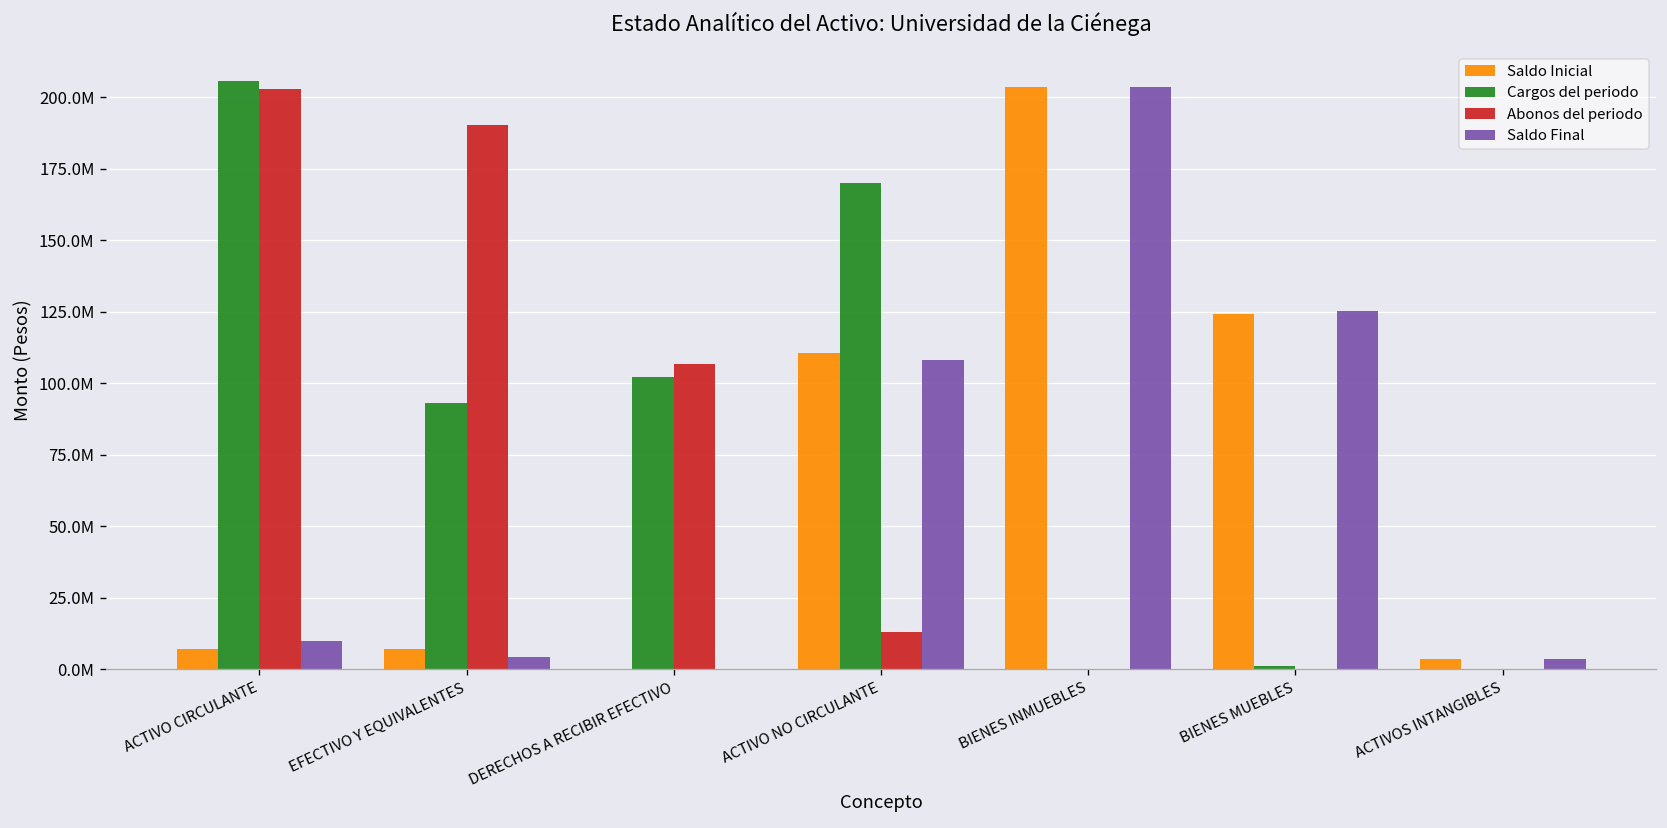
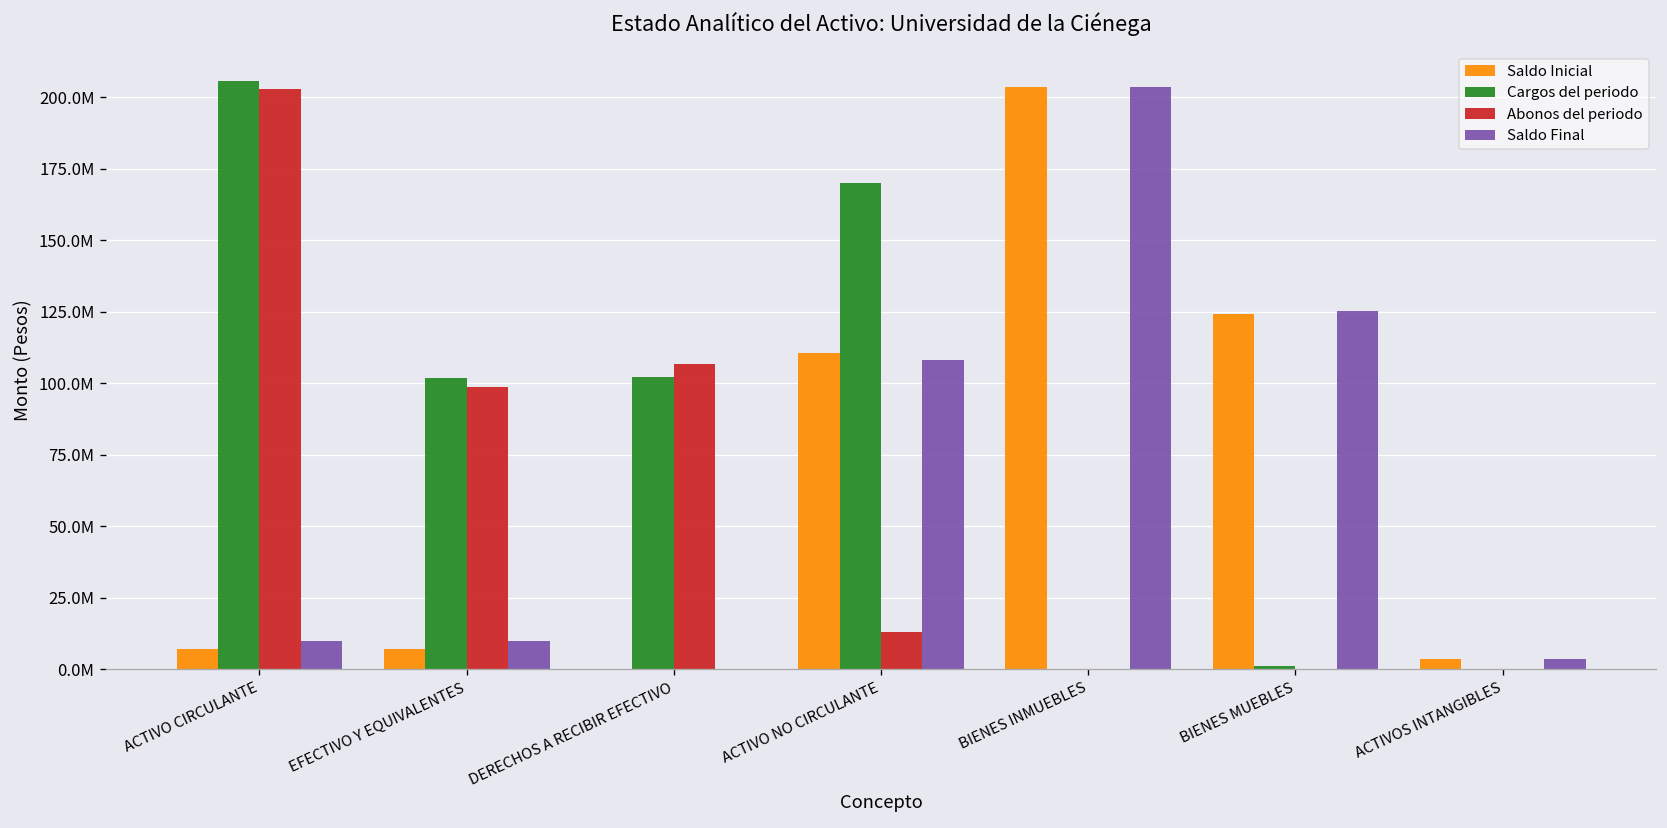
  {
    "Saldo Inicial": {
      "ACTIVO CIRCULANTE": 7000000,
      "EFECTIVO Y EQUIVALENTES": 7000000,
      "DERECHOS A RECIBIR EFECTIVO": 0,
      "ACTIVO NO CIRCULANTE": 110000000,
      "BIENES INMUEBLES": 204000000,
      "BIENES MUEBLES": 124000000,
      "ACTIVOS INTANGIBLES": 4000000
    },
    "Cargos del periodo": {
      "ACTIVO CIRCULANTE": 206000000,
-     "EFECTIVO Y EQUIVALENTES": 93000000,
+     "EFECTIVO Y EQUIVALENTES": 102000000,
      "DERECHOS A RECIBIR EFECTIVO": 102000000,
      "ACTIVO NO CIRCULANTE": 170000000,
      "BIENES INMUEBLES": 0,
      "BIENES MUEBLES": 1000000,
      "ACTIVOS INTANGIBLES": 0
    },
    "Abonos del periodo": {
      "ACTIVO CIRCULANTE": 203000000,
-     "EFECTIVO Y EQUIVALENTES": 190000000,
+     "EFECTIVO Y EQUIVALENTES": 99000000,
      "DERECHOS A RECIBIR EFECTIVO": 107000000,
      "ACTIVO NO CIRCULANTE": 13000000,
      "BIENES INMUEBLES": 0,
      "BIENES MUEBLES": 0,
      "ACTIVOS INTANGIBLES": 0
    },
    "Saldo Final": {
      "ACTIVO CIRCULANTE": 10000000,
-     "EFECTIVO Y EQUIVALENTES": 4000000,
+     "EFECTIVO Y EQUIVALENTES": 10000000,
      "DERECHOS A RECIBIR EFECTIVO": 0,
      "ACTIVO NO CIRCULANTE": 108000000,
      "BIENES INMUEBLES": 204000000,
      "BIENES MUEBLES": 125000000,
      "ACTIVOS INTANGIBLES": 4000000
    }
  }
